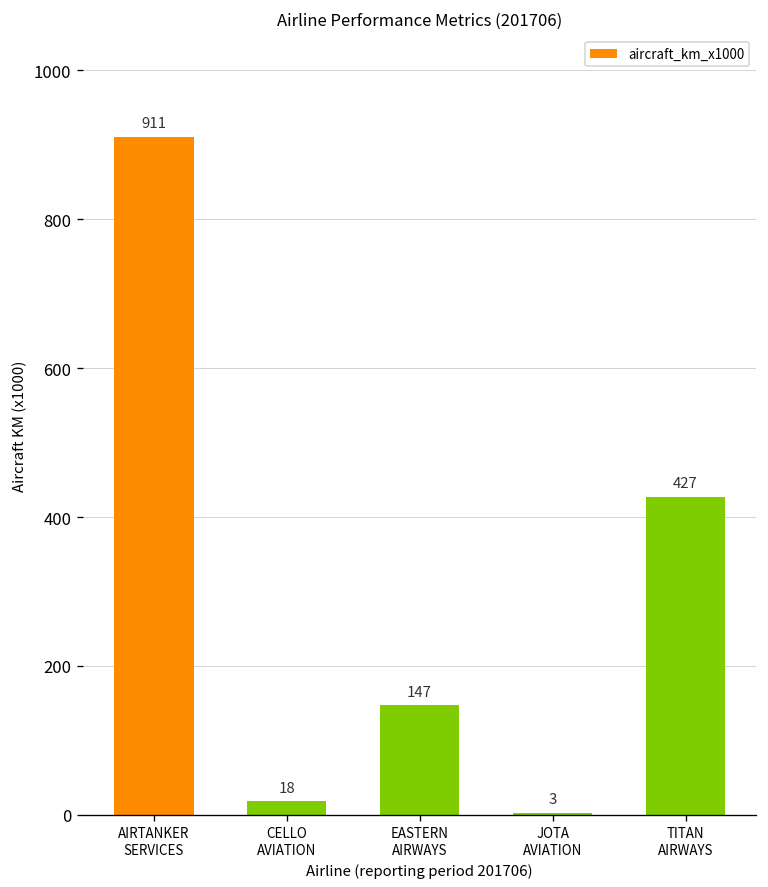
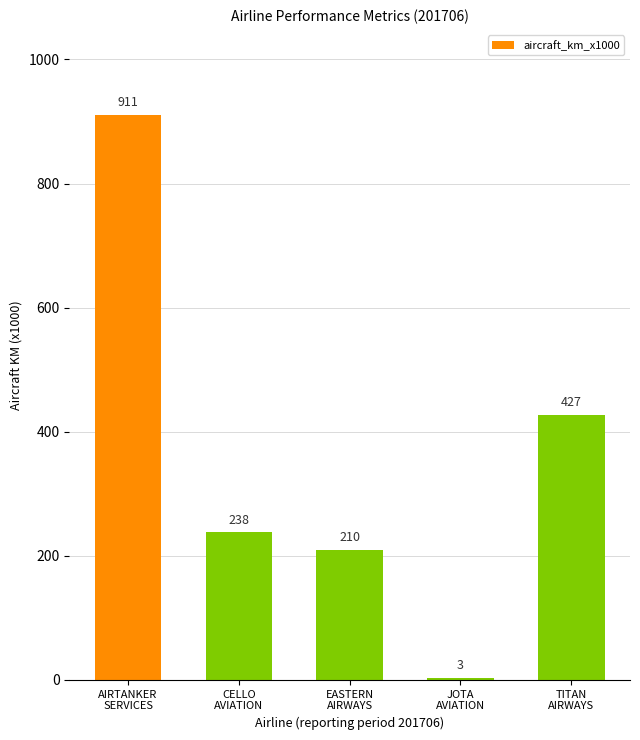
  {
    "AIRTANKER SERVICES": 911,
-   "CELLO AVIATION": 18,
-   "EASTERN AIRWAYS": 147,
+   "CELLO AVIATION": 238,
+   "EASTERN AIRWAYS": 210,
    "JOTA AVIATION": 3,
    "TITAN AIRWAYS": 427
  }
